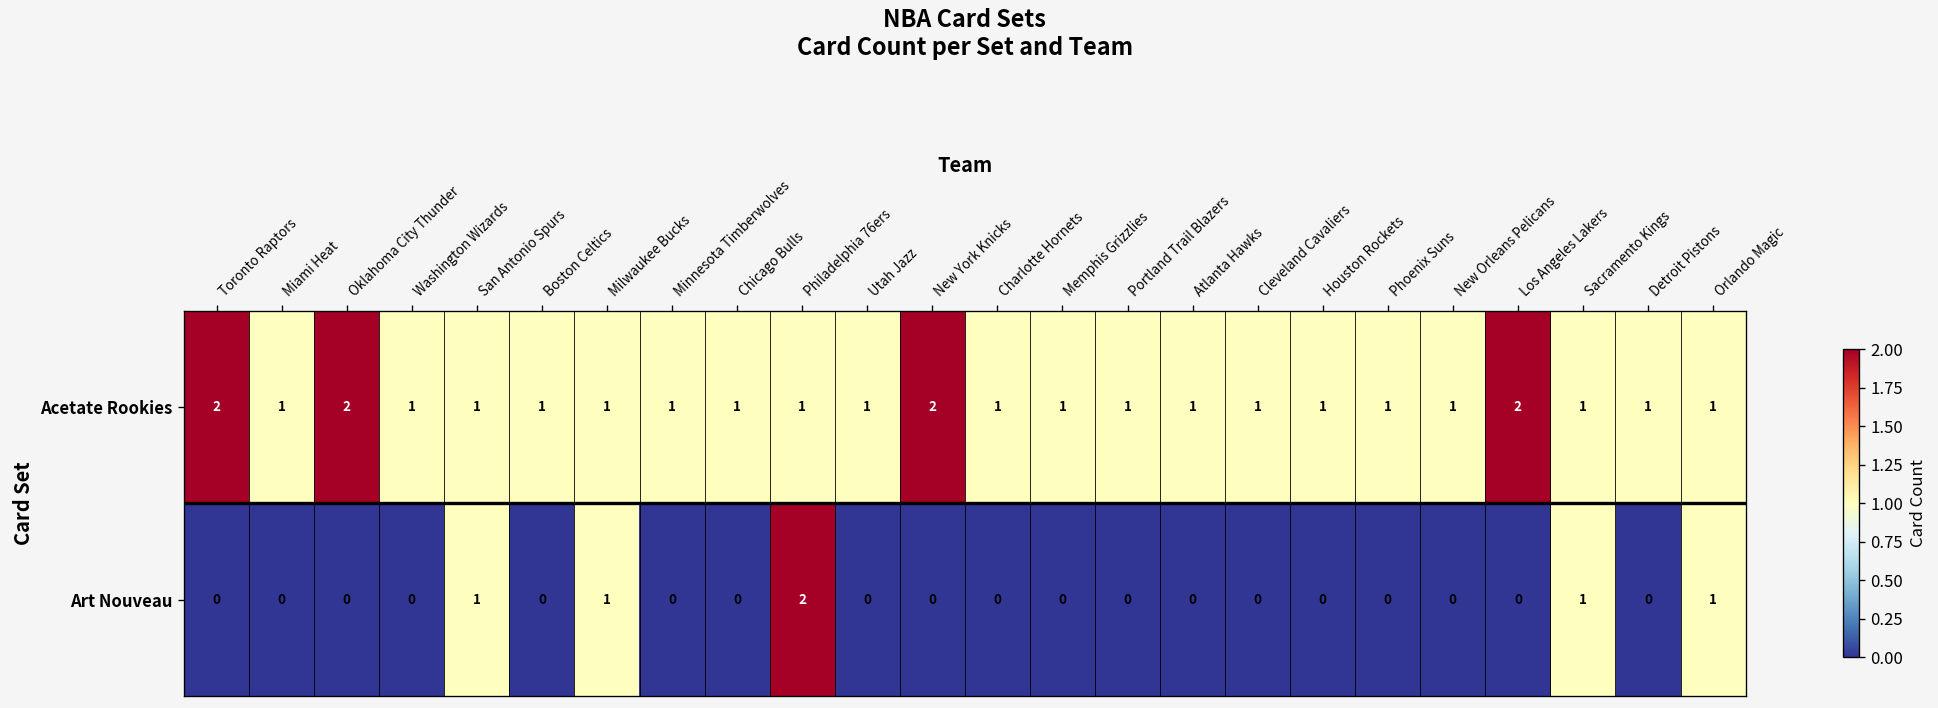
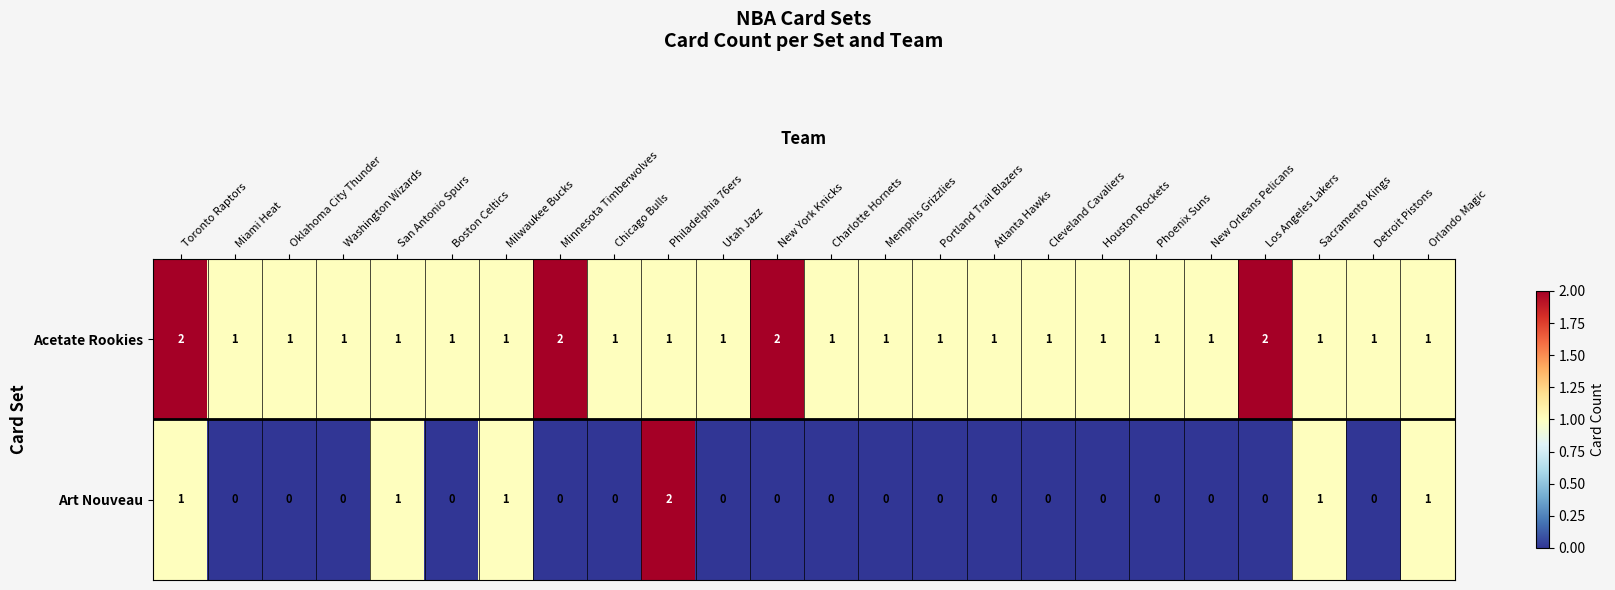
  {
    "Acetate Rookies": {
      "Toronto Raptors": 2,
      "Miami Heat": 1,
-     "Oklahoma City Thunder": 2,
+     "Oklahoma City Thunder": 1,
      "Washington Wizards": 1,
      "San Antonio Spurs": 1,
      "Boston Celtics": 1,
      "Milwaukee Bucks": 1,
-     "Minnesota Timberwolves": 1,
+     "Minnesota Timberwolves": 2,
      "Chicago Bulls": 1,
      "Philadelphia 76ers": 1,
      "Utah Jazz": 1,
      "New York Knicks": 2,
      "Charlotte Hornets": 1,
      "Memphis Grizzlies": 1,
      "Portland Trail Blazers": 1,
      "Atlanta Hawks": 1,
      "Cleveland Cavaliers": 1,
      "Houston Rockets": 1,
      "Phoenix Suns": 1,
      "New Orleans Pelicans": 1,
      "Los Angeles Lakers": 2,
      "Sacramento Kings": 1,
      "Detroit Pistons": 1,
      "Orlando Magic": 1
    },
    "Art Nouveau": {
-     "Toronto Raptors": 0,
+     "Toronto Raptors": 1,
      "Miami Heat": 0,
      "Oklahoma City Thunder": 0,
      "Washington Wizards": 0,
      "San Antonio Spurs": 1,
      "Boston Celtics": 0,
      "Milwaukee Bucks": 1,
      "Minnesota Timberwolves": 0,
      "Chicago Bulls": 0,
      "Philadelphia 76ers": 2,
      "Utah Jazz": 0,
      "New York Knicks": 0,
      "Charlotte Hornets": 0,
      "Memphis Grizzlies": 0,
      "Portland Trail Blazers": 0,
      "Atlanta Hawks": 0,
      "Cleveland Cavaliers": 0,
      "Houston Rockets": 0,
      "Phoenix Suns": 0,
      "New Orleans Pelicans": 0,
      "Los Angeles Lakers": 0,
      "Sacramento Kings": 1,
      "Detroit Pistons": 0,
      "Orlando Magic": 1
    }
  }
